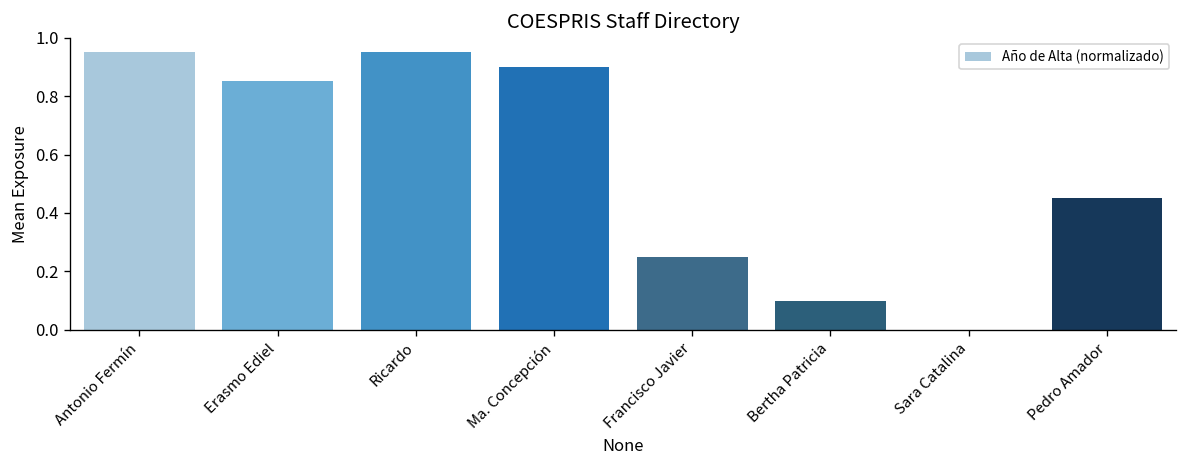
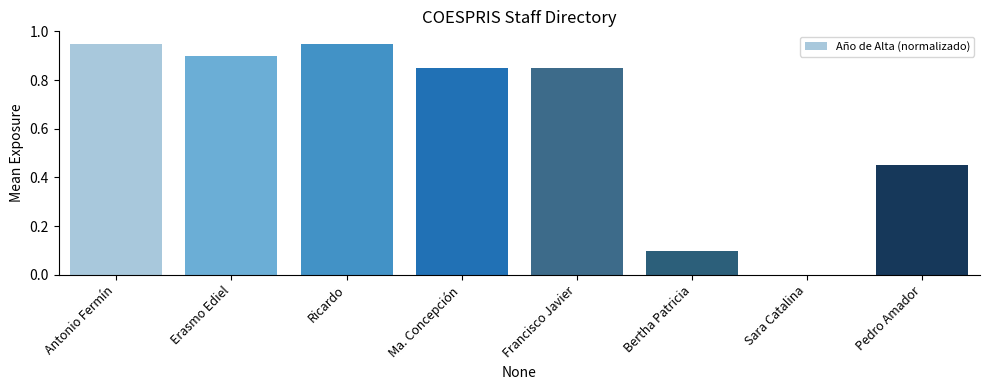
  {
    "Antonio Fermín": 0.95,
-   "Erasmo Ediel": 0.85,
+   "Erasmo Ediel": 0.90,
    "Ricardo": 0.95,
-   "Ma. Concepción": 0.90,
-   "Francisco Javier": 0.25,
+   "Ma. Concepción": 0.85,
+   "Francisco Javier": 0.85,
    "Bertha Patricia": 0.10,
    "Sara Catalina": 0.00,
    "Pedro Amador": 0.45
  }
